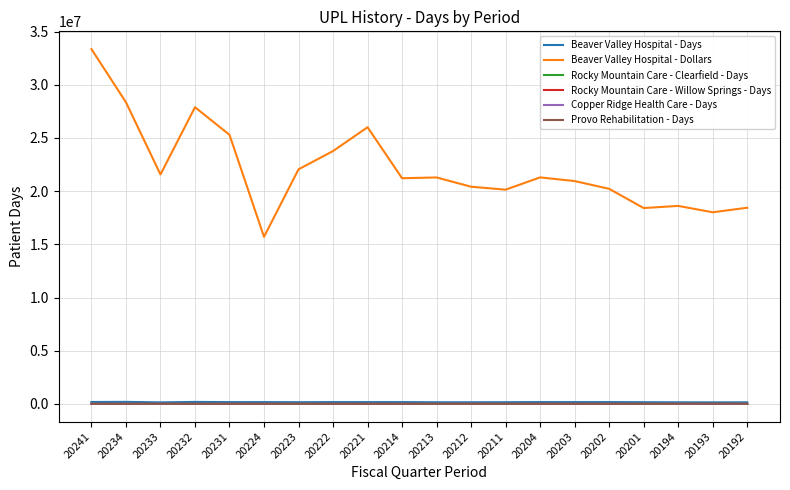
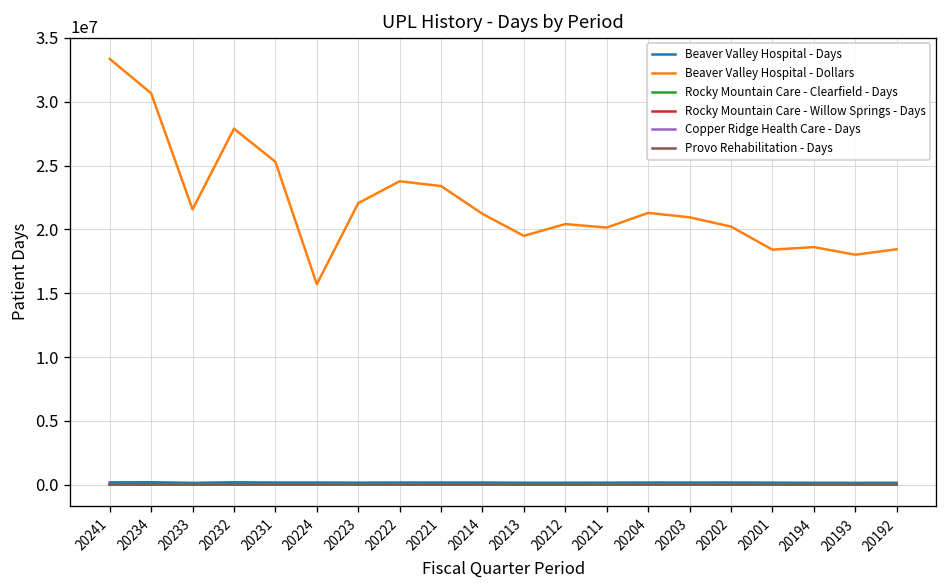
  {
    "Beaver Valley Hospital - Dollars": {
      "20241": 33400000,
-     "20234": 28400000,
+     "20234": 30700000,
      "20233": 21600000,
      "20232": 27900000,
      "20231": 25300000,
      "20224": 15700000,
      "20223": 22100000,
      "20222": 23800000,
-     "20221": 26000000,
+     "20221": 23400000,
      "20214": 21200000,
-     "20213": 21300000,
+     "20213": 19500000,
      "20212": 20400000,
      "20211": 20100000,
      "20204": 21300000,
      "20203": 20900000,
      "20202": 20200000,
      "20201": 18400000,
      "20194": 18600000,
      "20193": 18000000,
      "20192": 18400000
    }
  }
